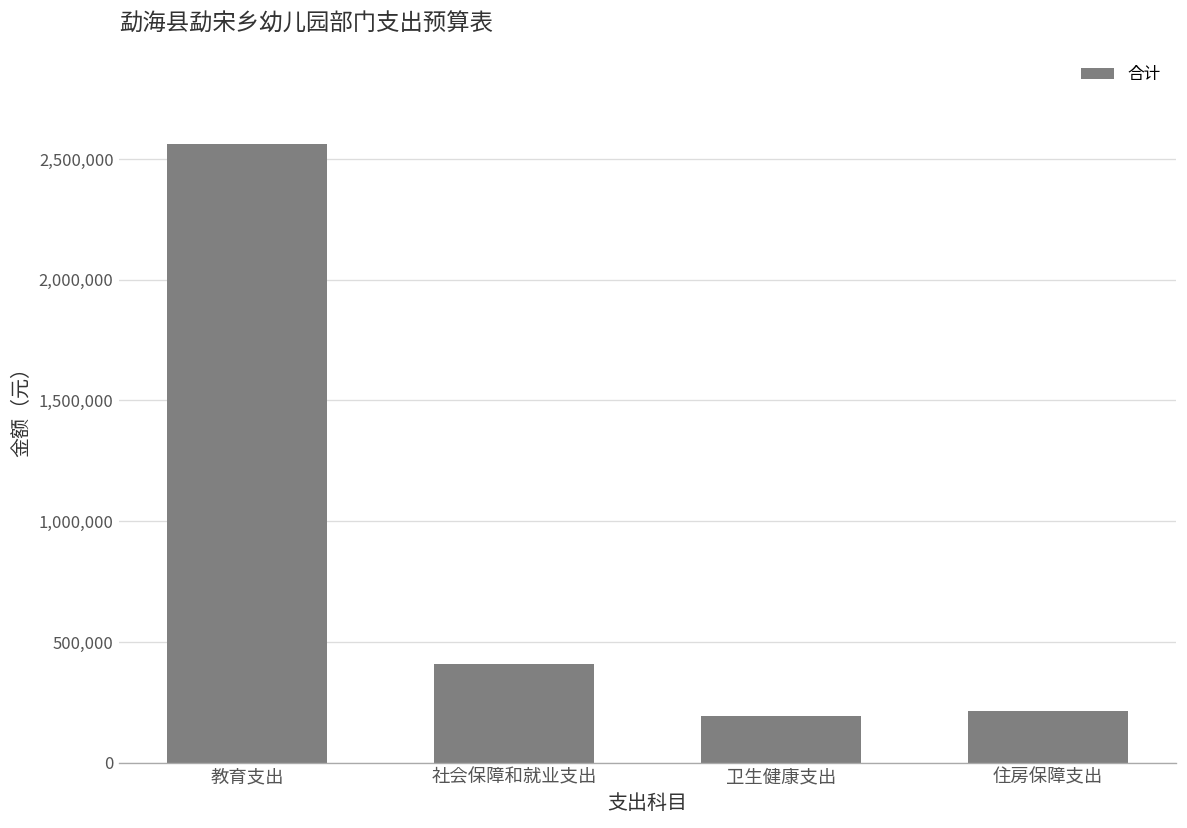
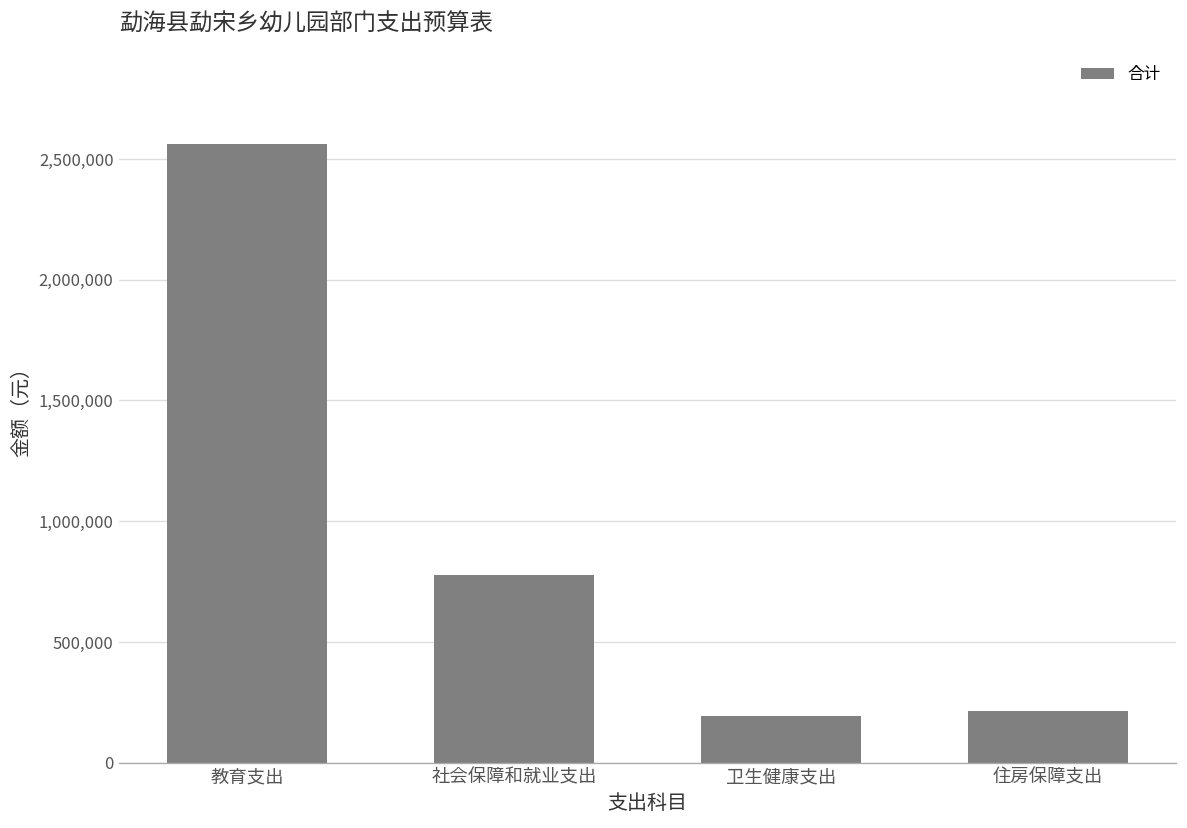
  {
    "教育支出": "2,560,000",
-   "社会保障和就业支出": "410,000",
+   "社会保障和就业支出": "780,000",
    "卫生健康支出": "190,000",
    "住房保障支出": "210,000"
  }
